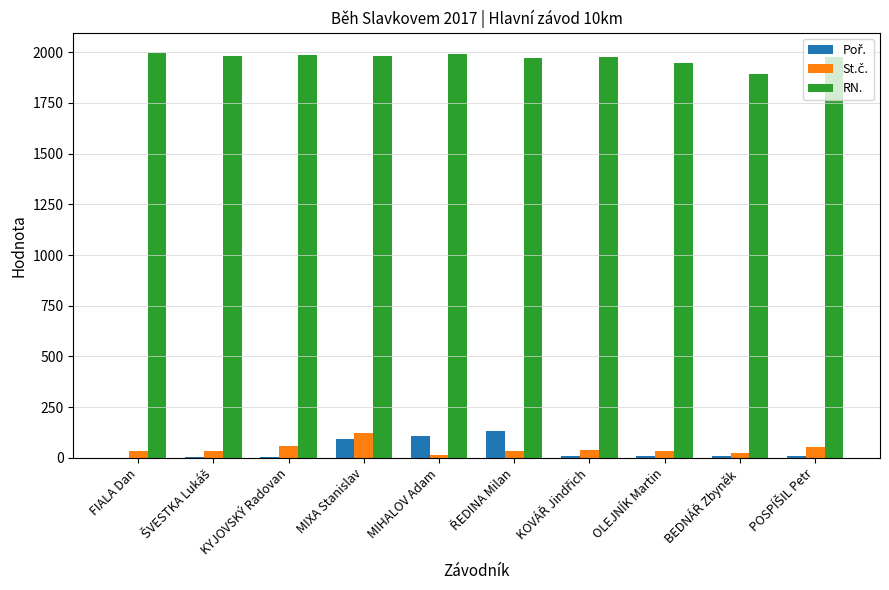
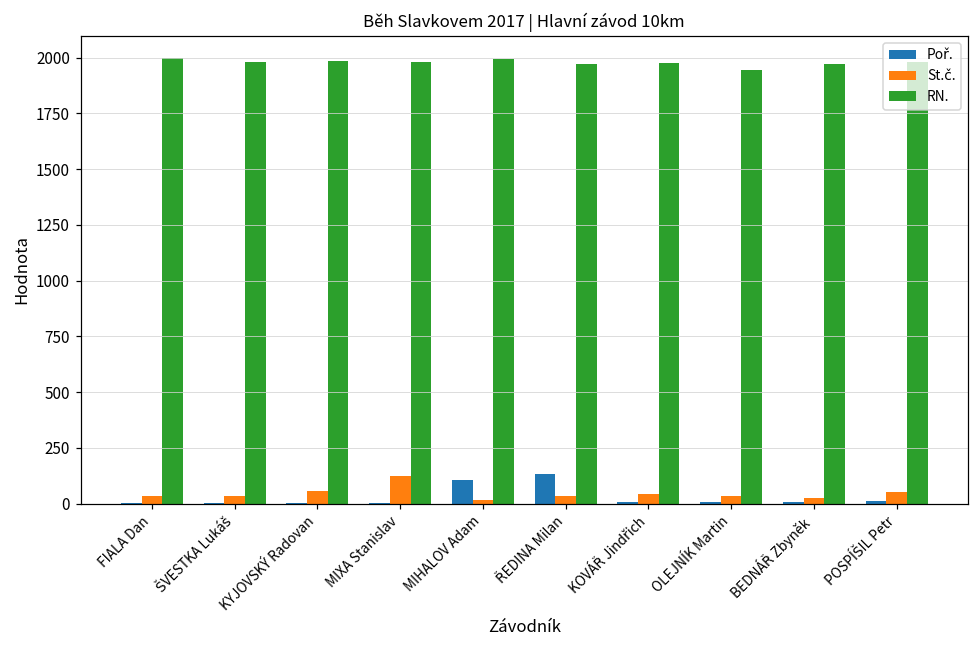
  {
    "Poř.": {
-     "MIXA Stanislav": 90,
+     "MIXA Stanislav": 0,
      "MIHALOV Adam": 110,
      "ŘEDINA Milan": 130
    },
    "St.č.": {
      "FIALA Dan": 30,
      "ŠVESTKA Lukáš": 40,
      "KYJOVSKÝ Radovan": 60,
      "MIXA Stanislav": 120,
      "MIHALOV Adam": 10,
      "ŘEDINA Milan": 40,
      "KOVÁŘ Jindřich": 40,
      "OLEJNÍK Martin": 30,
      "BEDNÁŘ Zbyněk": 20,
      "POSPÍŠIL Petr": 50
    },
    "RN.": {
      "FIALA Dan": 2000,
      "ŠVESTKA Lukáš": 1980,
      "KYJOVSKÝ Radovan": 1990,
      "MIXA Stanislav": 1980,
      "MIHALOV Adam": 1990,
      "ŘEDINA Milan": 1970,
      "KOVÁŘ Jindřich": 1980,
      "OLEJNÍK Martin": 1950,
-     "BEDNÁŘ Zbyněk": 1890
+     "BEDNÁŘ Zbyněk": 1970
    }
  }
